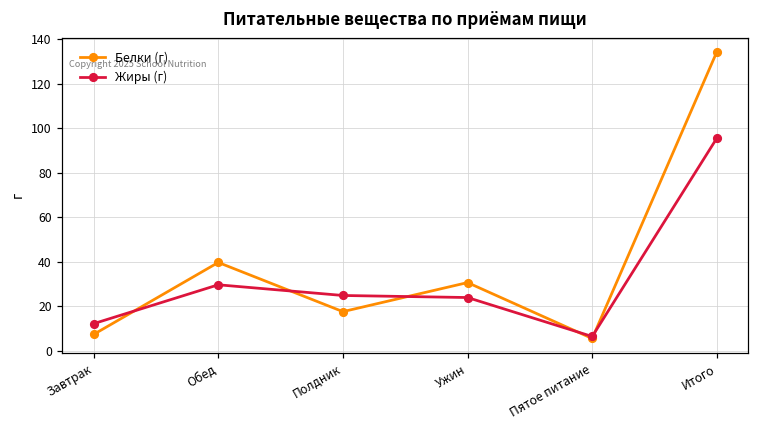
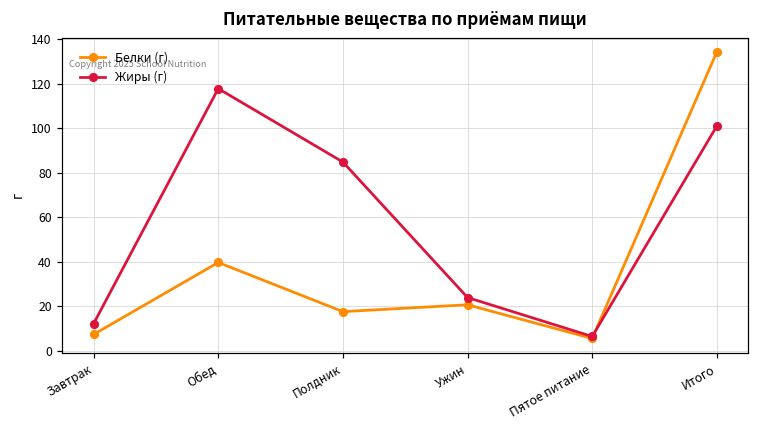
  {
    "Белки (г)": {
      "Завтрак": 7,
      "Обед": 40,
      "Полдник": 18,
-     "Ужин": 31,
+     "Ужин": 21,
      "Итого": 134
    },
    "Жиры (г)": {
      "Завтрак": 12,
-     "Обед": 30,
-     "Полдник": 25,
+     "Обед": 118,
+     "Полдник": 85,
      "Ужин": 24,
-     "Итого": 95
+     "Итого": 101
    }
  }
